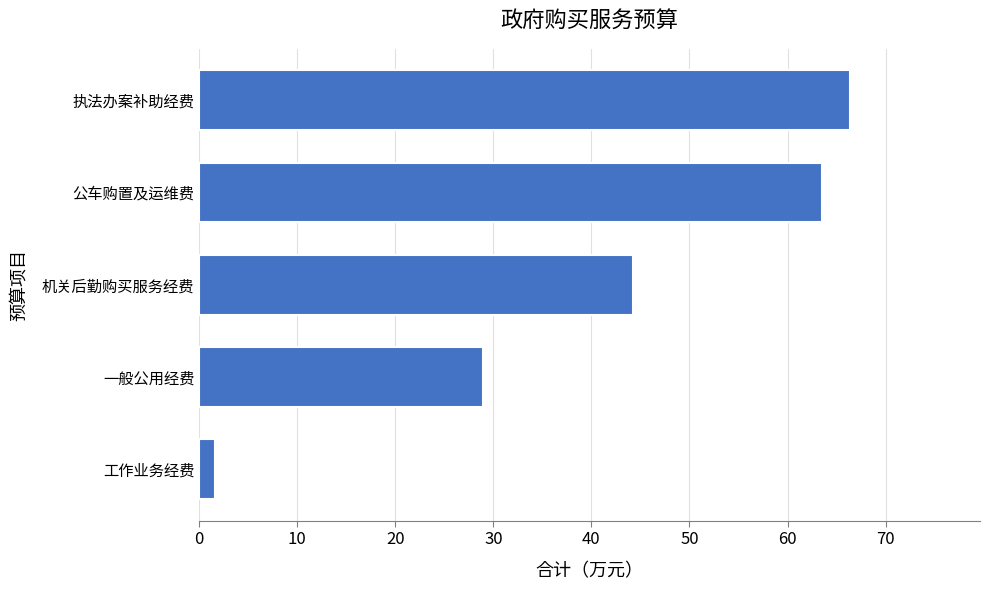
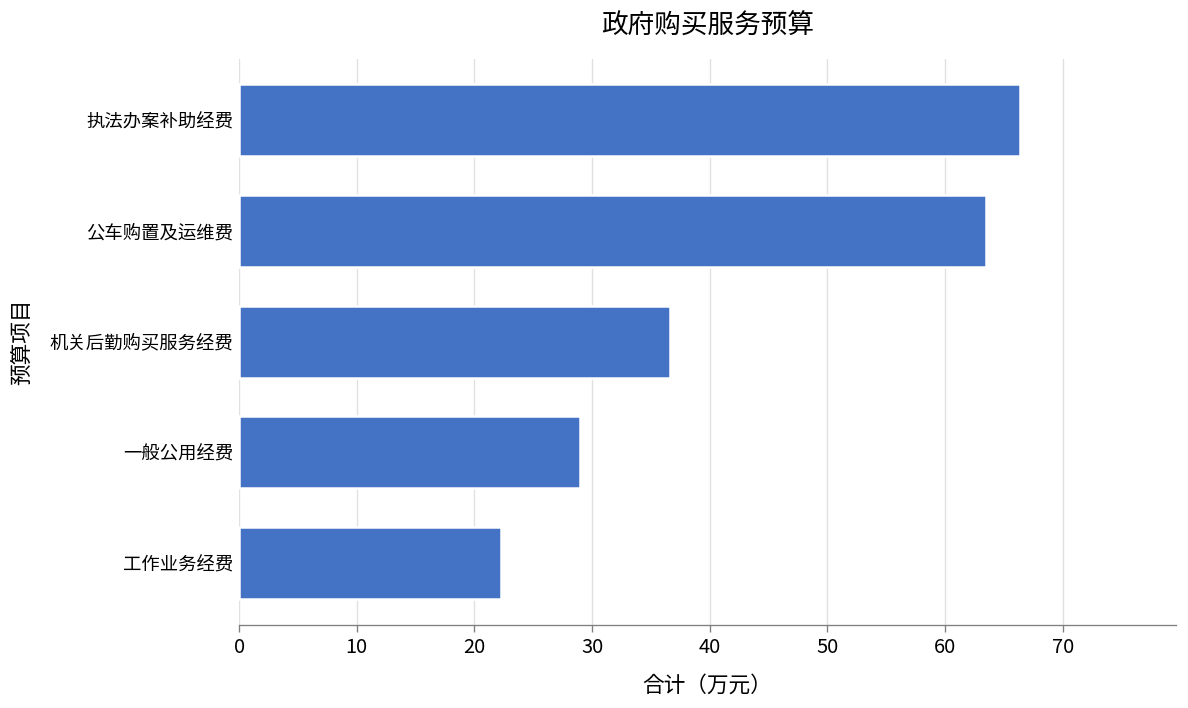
  {
    "执法办案补助经费": 66,
    "公车购置及运维费": 64,
-   "机关后勤购买服务经费": 44,
+   "机关后勤购买服务经费": 37,
    "一般公用经费": 29,
-   "工作业务经费": 2
+   "工作业务经费": 22
  }
